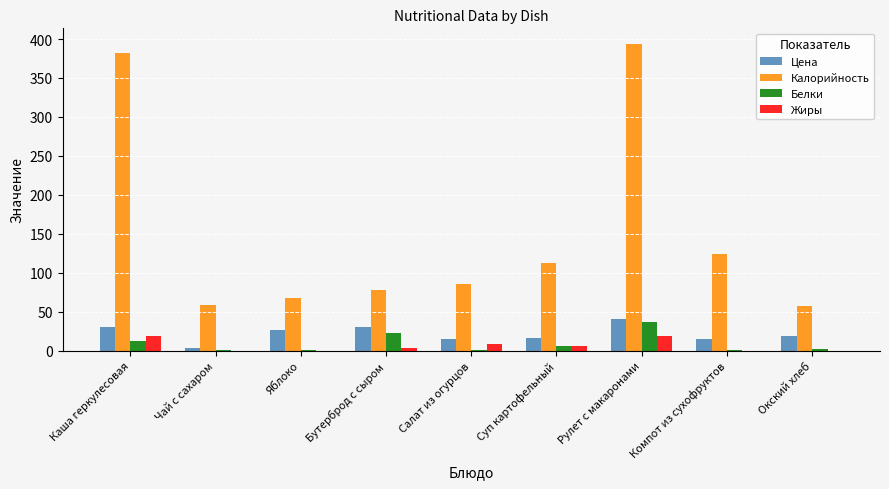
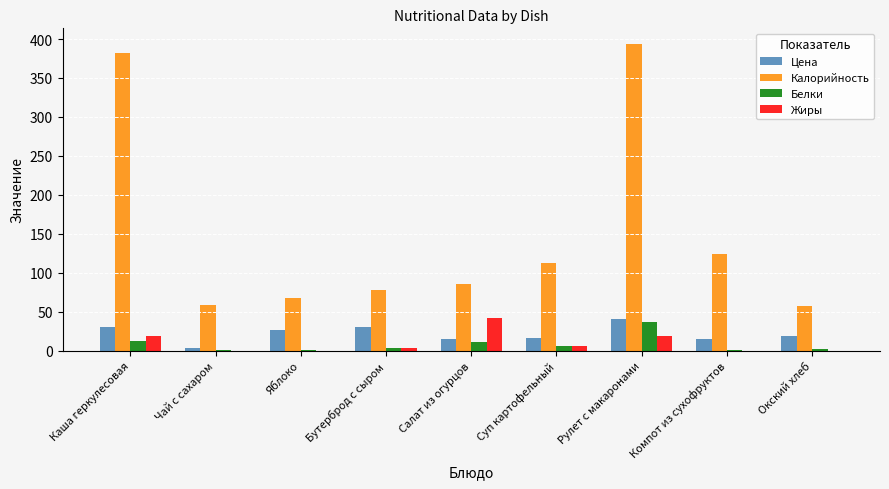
  {
    "Цена": {
      "Каша геркулесовая": 30,
      "Чай с сахаром": 0,
      "Яблоко": 30,
      "Бутерброд с сыром": 30,
      "Салат из огурцов": 20,
      "Суп картофельный": 20,
      "Рулет с макаронами": 40,
      "Компот из сухофруктов": 20,
      "Окский хлеб": 20
    },
    "Калорийность": {
      "Каша геркулесовая": 380,
      "Чай с сахаром": 60,
      "Яблоко": 70,
      "Бутерброд с сыром": 80,
      "Салат из огурцов": 90,
      "Суп картофельный": 110,
      "Рулет с макаронами": 390,
      "Компот из сухофруктов": 120,
      "Окский хлеб": 60
    },
    "Белки": {
      "Каша геркулесовая": 10,
-     "Бутерброд с сыром": 20,
-     "Салат из огурцов": 0,
+     "Бутерброд с сыром": 0,
+     "Салат из огурцов": 10,
      "Суп картофельный": 10,
      "Рулет с макаронами": 40
    },
    "Жиры": {
      "Каша геркулесовая": 20,
      "Чай с сахаром": 0,
      "Яблоко": 0,
-     "Салат из огурцов": 10,
+     "Салат из огурцов": 40,
      "Суп картофельный": 10,
      "Рулет с макаронами": 20,
      "Компот из сухофруктов": 0,
      "Окский хлеб": 0
    }
  }
